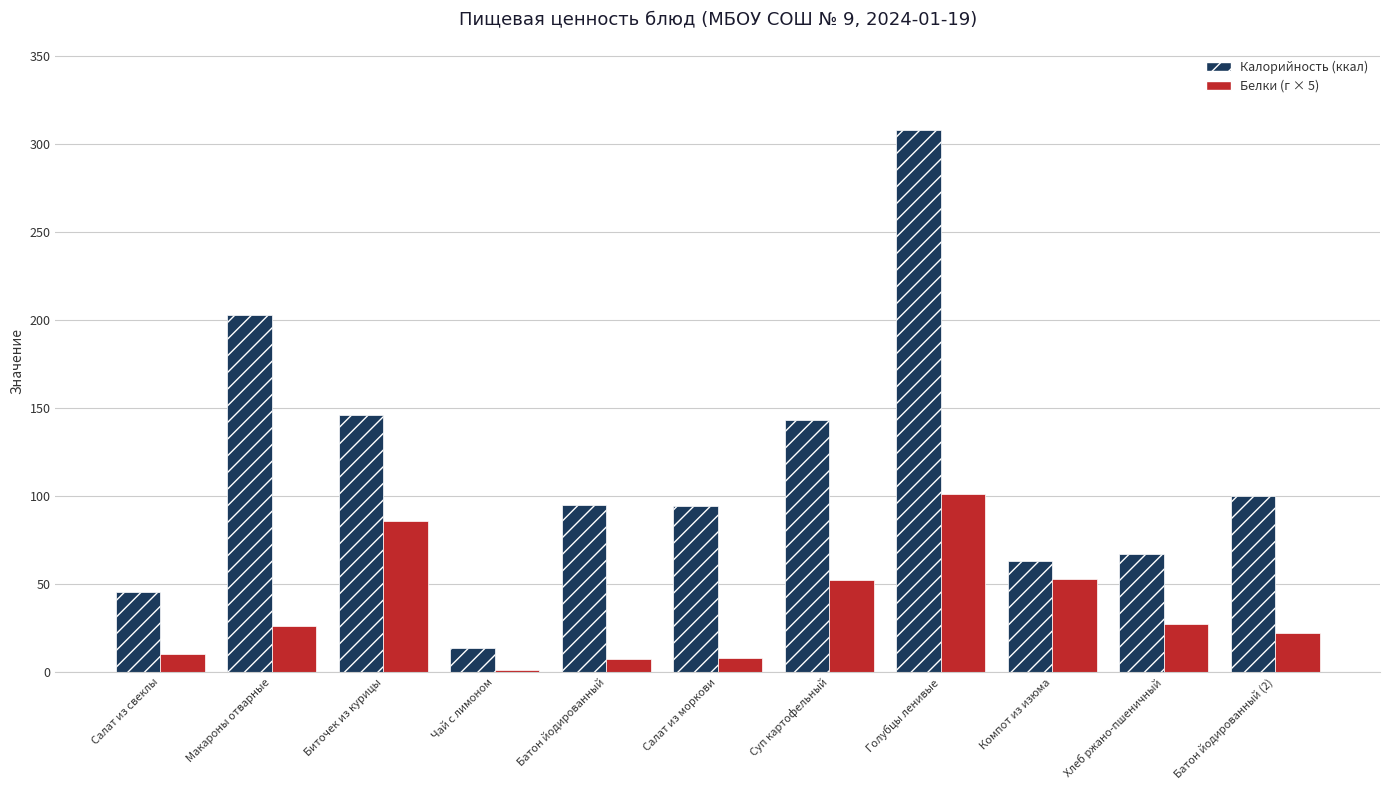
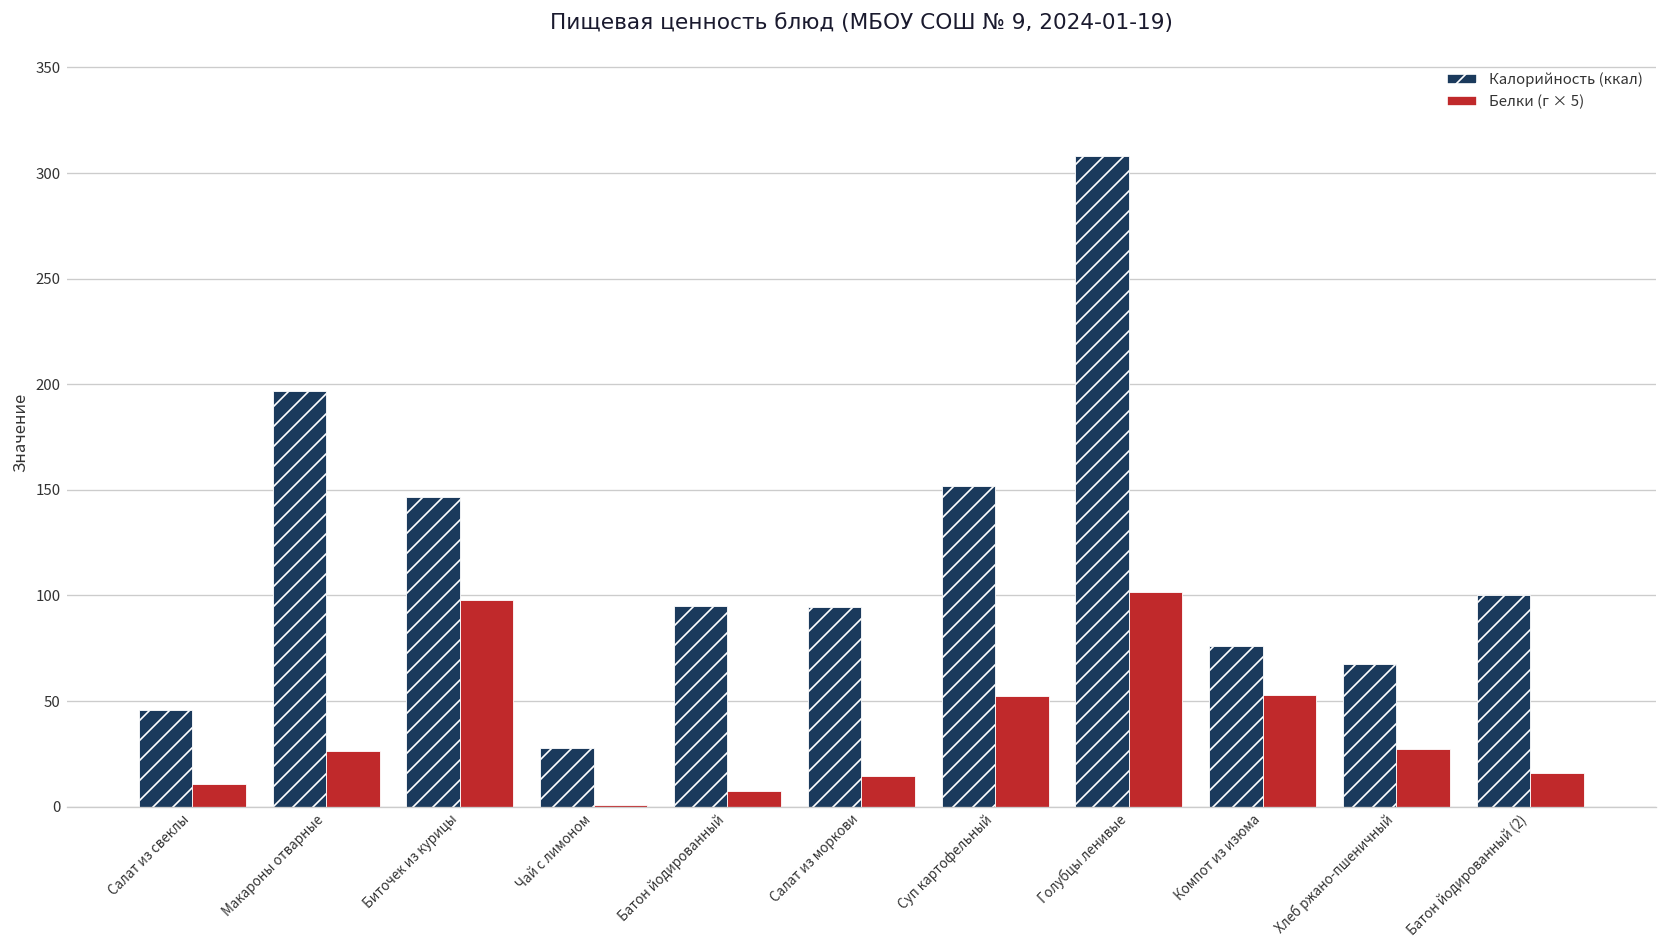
  {
    "Калорийность (ккал)": {
      "Салат из свеклы": 46,
-     "Макароны отварные": 203,
+     "Макароны отварные": 197,
      "Биточек из курицы": 146,
-     "Чай с лимоном": 14,
+     "Чай с лимоном": 28,
      "Батон йодированный": 95,
      "Салат из моркови": 95,
-     "Суп картофельный": 143,
+     "Суп картофельный": 152,
      "Голубцы ленивые": 308,
-     "Компот из изюма": 63,
+     "Компот из изюма": 76,
      "Хлеб ржано-пшеничный": 67,
      "Батон йодированный (2)": 100
    },
    "Белки (г × 5)": {
      "Салат из свеклы": 11,
      "Макароны отварные": 27,
-     "Биточек из курицы": 86,
+     "Биточек из курицы": 98,
      "Батон йодированный": 8,
-     "Салат из моркови": 8,
+     "Салат из моркови": 15,
      "Суп картофельный": 53,
      "Голубцы ленивые": 102,
      "Компот из изюма": 53,
      "Хлеб ржано-пшеничный": 28,
-     "Батон йодированный (2)": 22
+     "Батон йодированный (2)": 16
    }
  }
